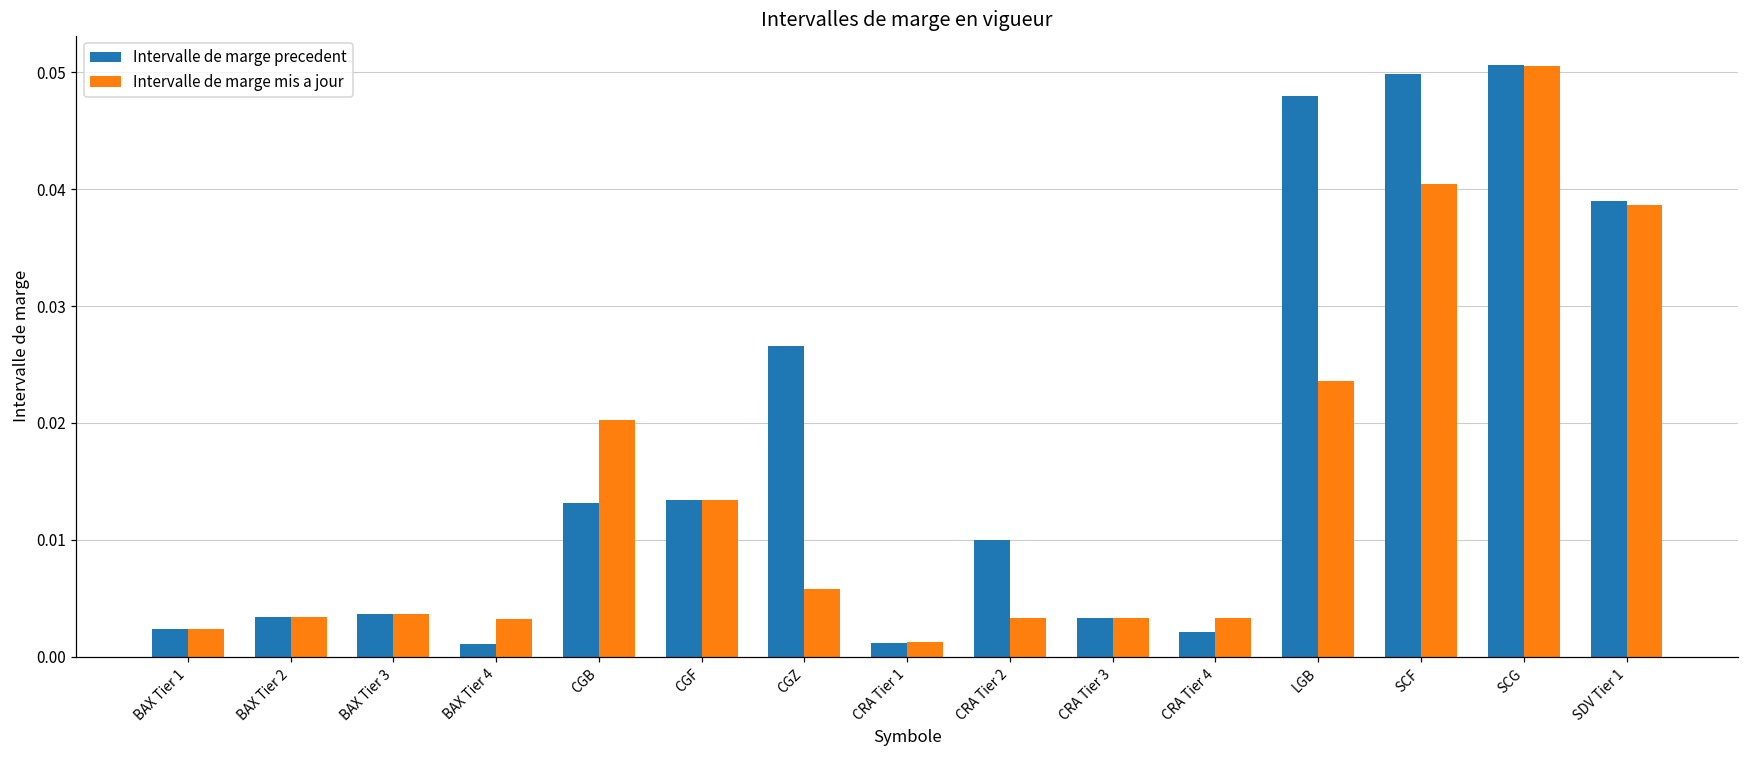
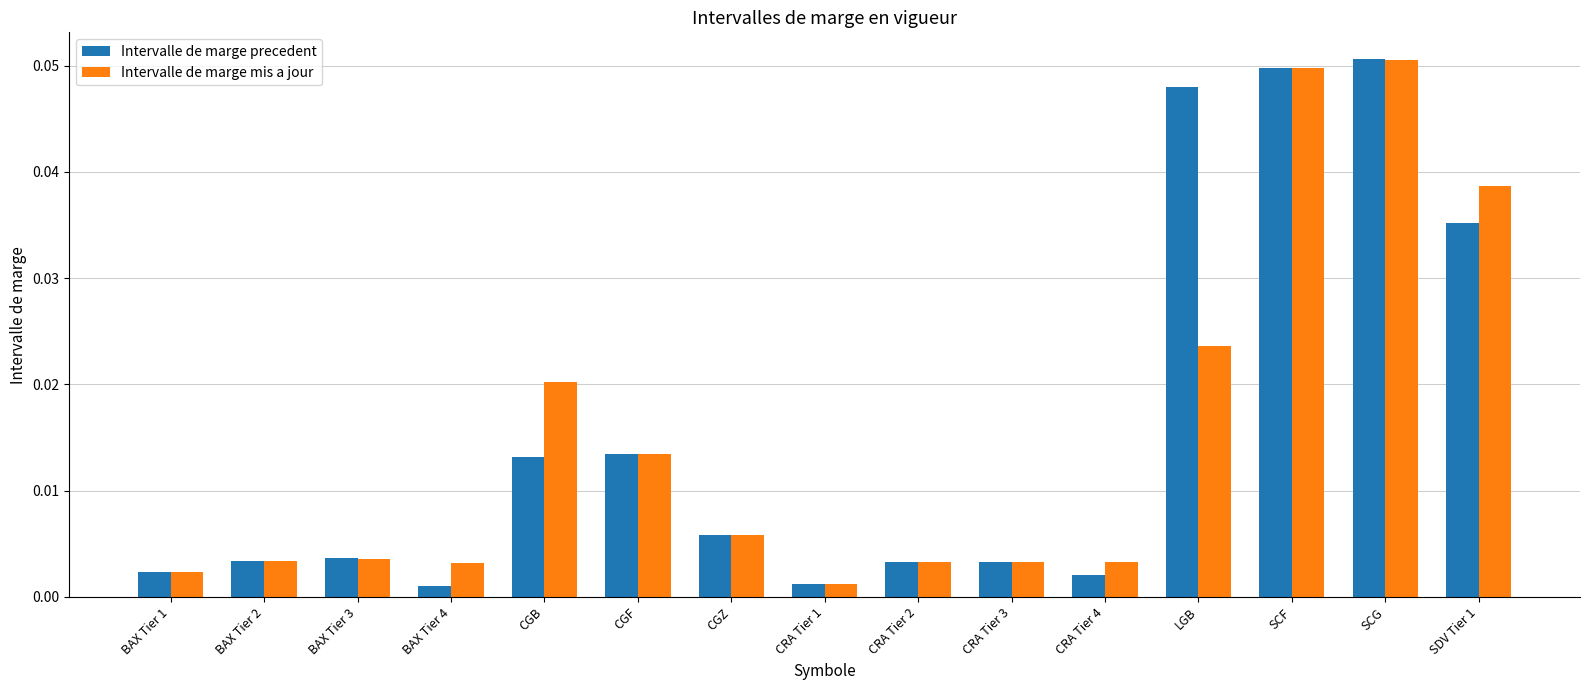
  {
    "Intervalle de marge precedent": {
      "BAX Tier 1": 0.0024,
      "BAX Tier 2": 0.0034,
      "BAX Tier 3": 0.0036,
      "BAX Tier 4": 0.0011,
      "CGB": 0.0132,
      "CGF": 0.0134,
-     "CGZ": 0.0266,
+     "CGZ": 0.0058,
      "CRA Tier 1": 0.0012,
-     "CRA Tier 2": 0.0100,
+     "CRA Tier 2": 0.0033,
      "CRA Tier 3": 0.0033,
      "CRA Tier 4": 0.0021,
      "LGB": 0.0480,
      "SCF": 0.0498,
      "SCG": 0.0506,
-     "SDV Tier 1": 0.0390
+     "SDV Tier 1": 0.0352
    },
    "Intervalle de marge mis a jour": {
      "BAX Tier 1": 0.0023,
      "BAX Tier 2": 0.0034,
      "BAX Tier 3": 0.0036,
      "BAX Tier 4": 0.0032,
      "CGB": 0.0202,
      "CGF": 0.0134,
      "CGZ": 0.0058,
      "CRA Tier 1": 0.0012,
      "CRA Tier 2": 0.0033,
      "CRA Tier 3": 0.0033,
      "CRA Tier 4": 0.0033,
      "LGB": 0.0236,
-     "SCF": 0.0404,
+     "SCF": 0.0498,
      "SCG": 0.0506,
      "SDV Tier 1": 0.0386
    }
  }
